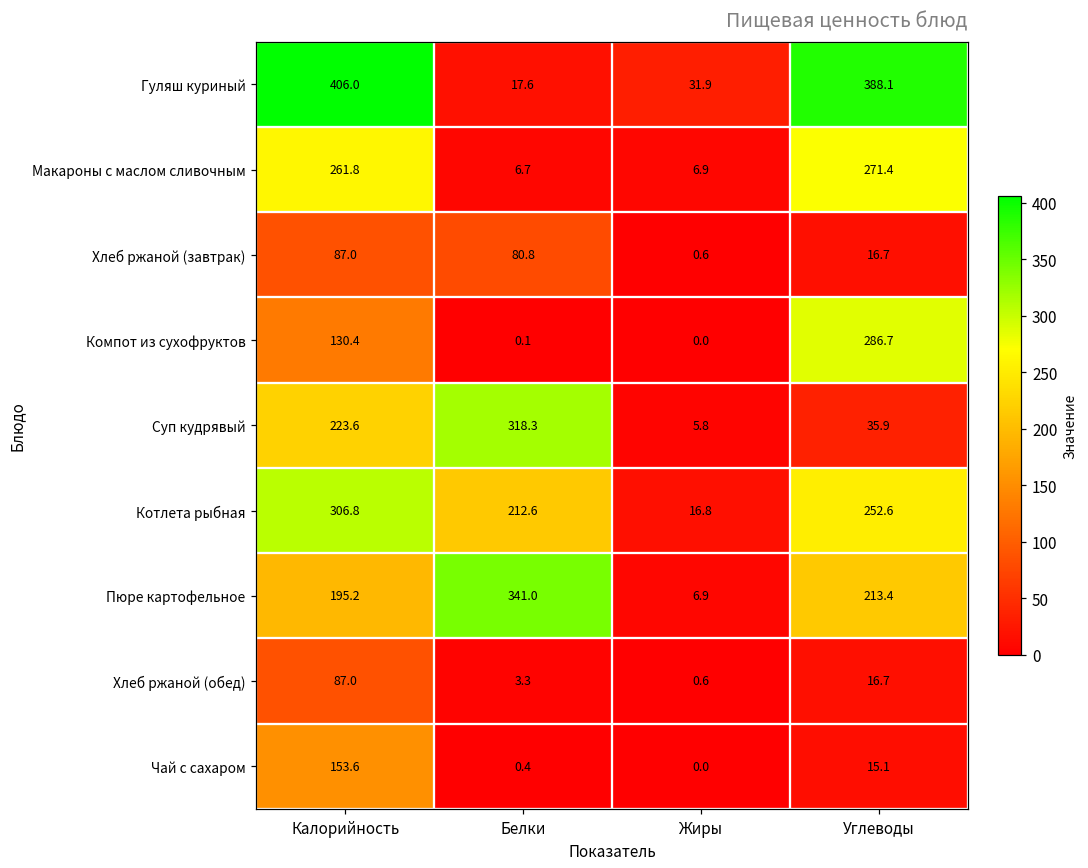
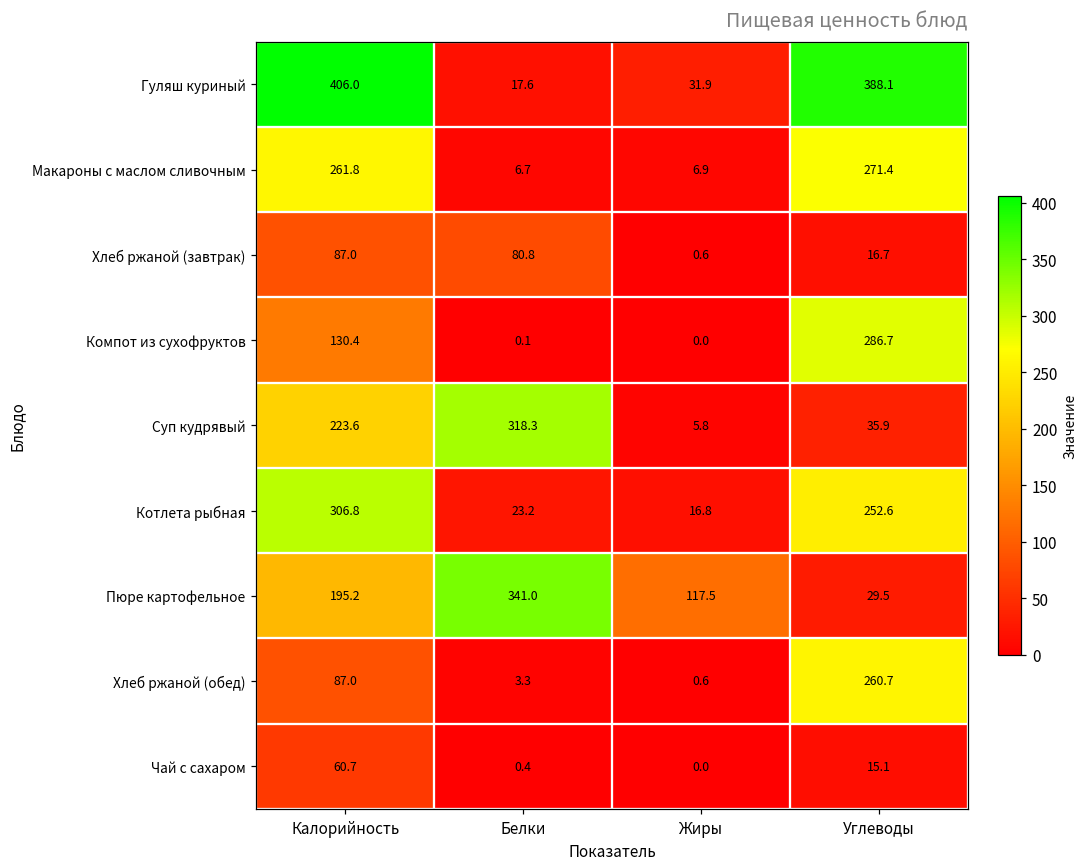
  {
    "Гуляш куриный": {
      "Калорийность": 406.0,
      "Белки": 17.6,
      "Жиры": 31.9,
      "Углеводы": 388.1
    },
    "Макароны с маслом сливочным": {
      "Калорийность": 261.8,
      "Белки": 6.7,
      "Жиры": 6.9,
      "Углеводы": 271.4
    },
    "Хлеб ржаной (завтрак)": {
      "Калорийность": 87.0,
      "Белки": 80.8,
      "Жиры": 0.6,
      "Углеводы": 16.7
    },
    "Компот из сухофруктов": {
      "Калорийность": 130.4,
      "Белки": 0.1,
      "Жиры": 0.0,
      "Углеводы": 286.7
    },
    "Суп кудрявый": {
      "Калорийность": 223.6,
      "Белки": 318.3,
      "Жиры": 5.8,
      "Углеводы": 35.9
    },
    "Котлета рыбная": {
      "Калорийность": 306.8,
-     "Белки": 212.6,
+     "Белки": 23.2,
      "Жиры": 16.8,
      "Углеводы": 252.6
    },
    "Пюре картофельное": {
      "Калорийность": 195.2,
      "Белки": 341.0,
-     "Жиры": 6.9,
-     "Углеводы": 213.4
+     "Жиры": 117.5,
+     "Углеводы": 29.5
    },
    "Хлеб ржаной (обед)": {
      "Калорийность": 87.0,
      "Белки": 3.3,
      "Жиры": 0.6,
-     "Углеводы": 16.7
+     "Углеводы": 260.7
    },
    "Чай с сахаром": {
-     "Калорийность": 153.6,
+     "Калорийность": 60.7,
      "Белки": 0.4,
      "Жиры": 0.0,
      "Углеводы": 15.1
    }
  }
